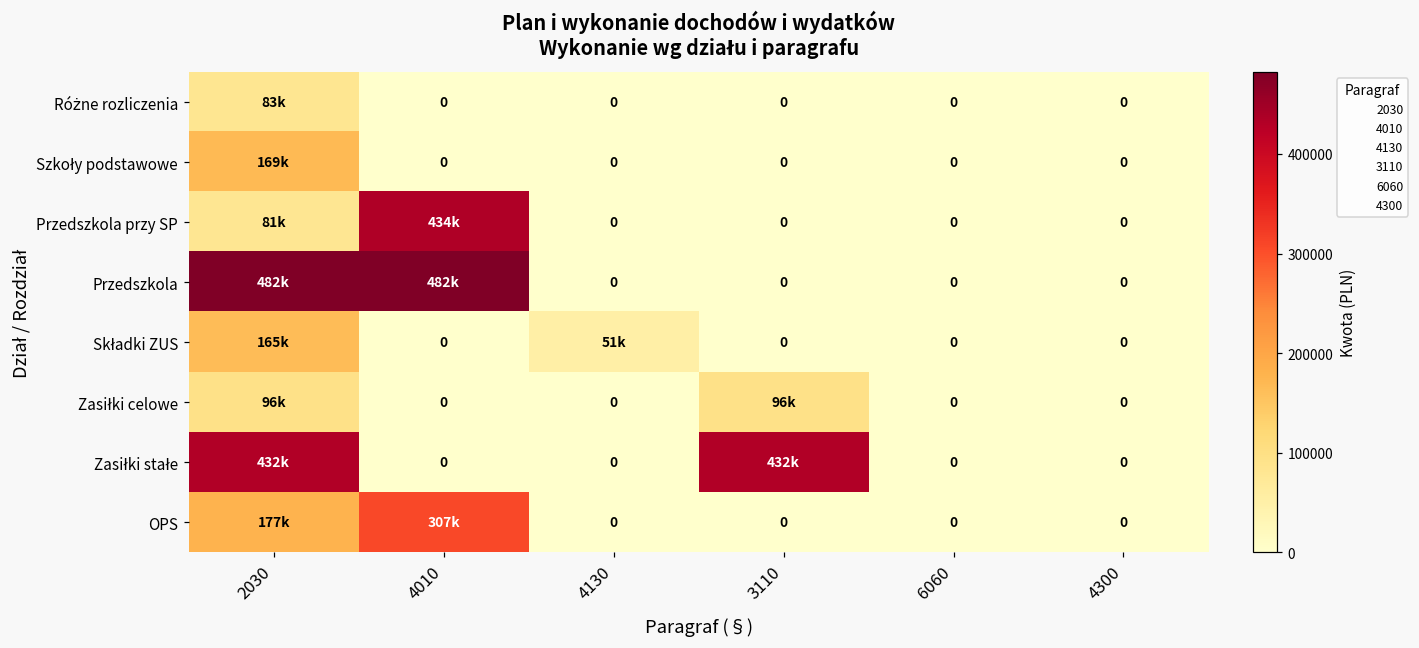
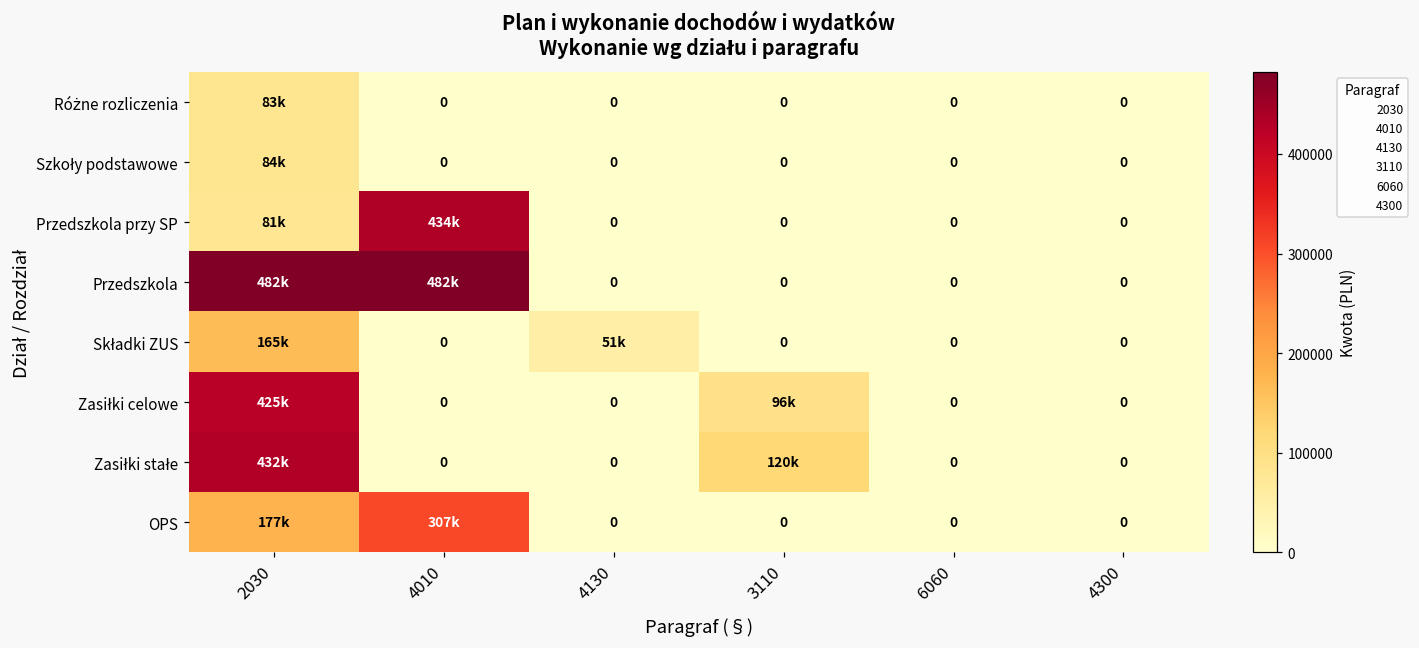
  {
    "Różne rozliczenia": {
      "2030": "83k",
      "4010": "0",
      "4130": "0",
      "3110": "0",
      "6060": "0",
      "4300": "0"
    },
    "Szkoły podstawowe": {
-     "2030": "169k",
+     "2030": "84k",
      "4010": "0",
      "4130": "0",
      "3110": "0",
      "6060": "0",
      "4300": "0"
    },
    "Przedszkola przy SP": {
      "2030": "81k",
      "4010": "434k",
      "4130": "0",
      "3110": "0",
      "6060": "0",
      "4300": "0"
    },
    "Przedszkola": {
      "2030": "482k",
      "4010": "482k",
      "4130": "0",
      "3110": "0",
      "6060": "0",
      "4300": "0"
    },
    "Składki ZUS": {
      "2030": "165k",
      "4010": "0",
      "4130": "51k",
      "3110": "0",
      "6060": "0",
      "4300": "0"
    },
    "Zasiłki celowe": {
-     "2030": "96k",
+     "2030": "425k",
      "4010": "0",
      "4130": "0",
      "3110": "96k",
      "6060": "0",
      "4300": "0"
    },
    "Zasiłki stałe": {
      "2030": "432k",
      "4010": "0",
      "4130": "0",
-     "3110": "432k",
+     "3110": "120k",
      "6060": "0",
      "4300": "0"
    },
    "OPS": {
      "2030": "177k",
      "4010": "307k",
      "4130": "0",
      "3110": "0",
      "6060": "0",
      "4300": "0"
    }
  }
